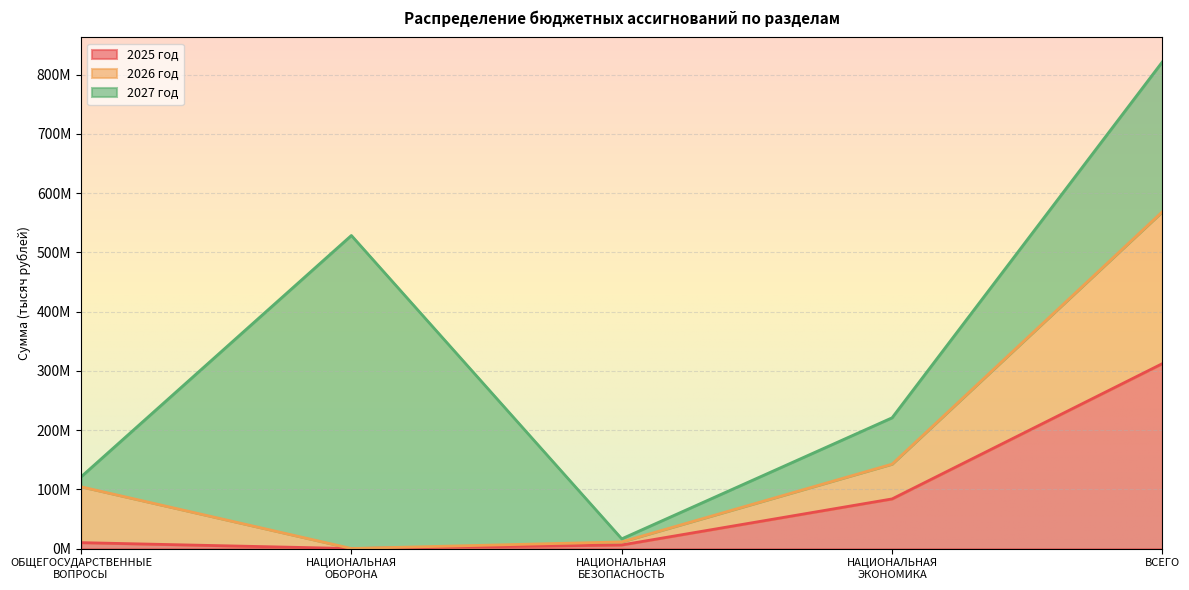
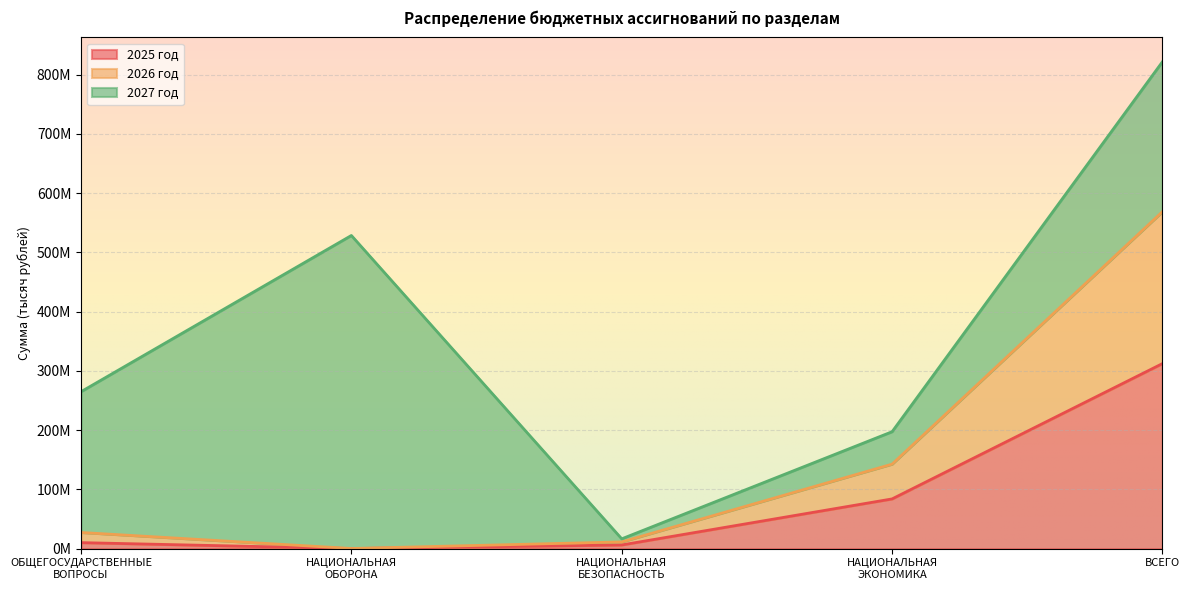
  {
    "2025 год": {
      "ОБЩЕГОСУДАРСТВЕННЫЕ ВОПРОСЫ": 10000000,
      "НАЦИОНАЛЬНАЯ БЕЗОПАСНОСТЬ": 10000000,
      "НАЦИОНАЛЬНАЯ ЭКОНОМИКА": 80000000,
      "ВСЕГО": 310000000
    },
    "2026 год": {
-     "ОБЩЕГОСУДАРСТВЕННЫЕ ВОПРОСЫ": 90000000,
+     "ОБЩЕГОСУДАРСТВЕННЫЕ ВОПРОСЫ": 20000000,
      "НАЦИОНАЛЬНАЯ БЕЗОПАСНОСТЬ": 10000000,
      "НАЦИОНАЛЬНАЯ ЭКОНОМИКА": 60000000,
      "ВСЕГО": 260000000
    },
    "2027 год": {
-     "ОБЩЕГОСУДАРСТВЕННЫЕ ВОПРОСЫ": 20000000,
+     "ОБЩЕГОСУДАРСТВЕННЫЕ ВОПРОСЫ": 240000000,
      "НАЦИОНАЛЬНАЯ ОБОРОНА": 530000000,
      "НАЦИОНАЛЬНАЯ БЕЗОПАСНОСТЬ": 10000000,
-     "НАЦИОНАЛЬНАЯ ЭКОНОМИКА": 80000000,
+     "НАЦИОНАЛЬНАЯ ЭКОНОМИКА": 50000000,
      "ВСЕГО": 250000000
    }
  }
